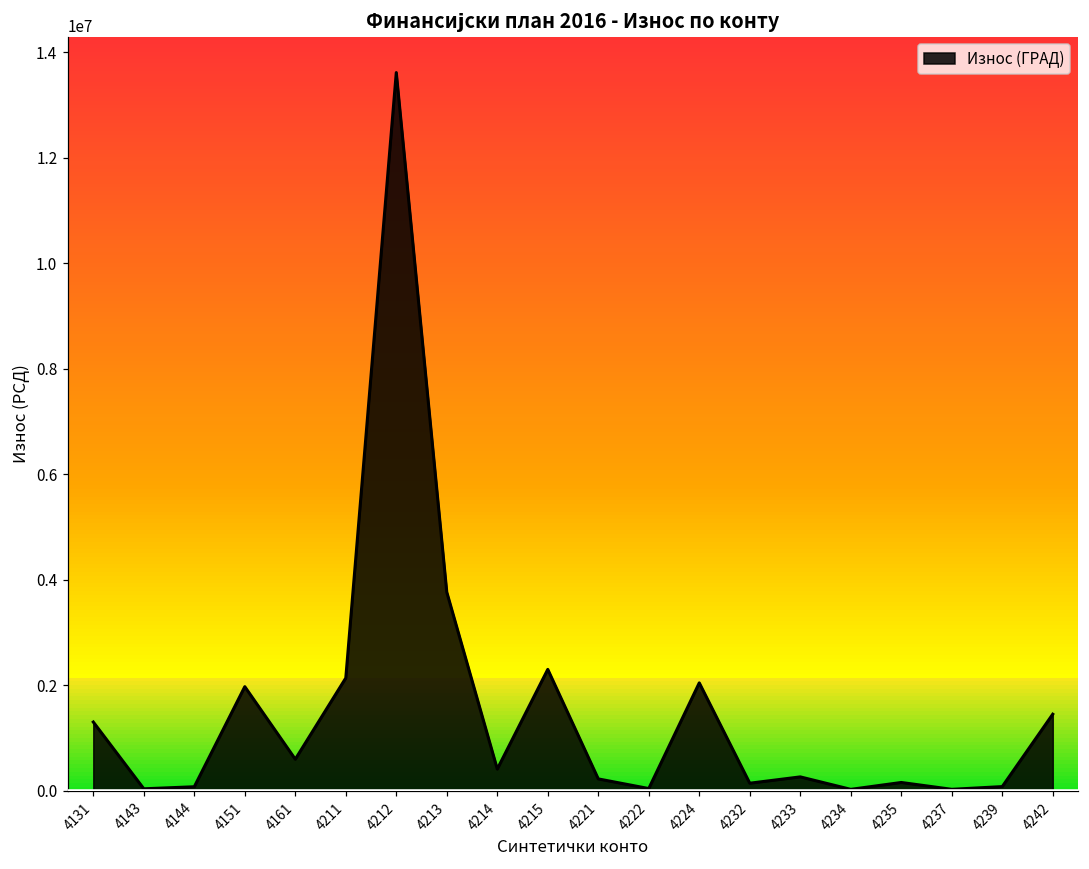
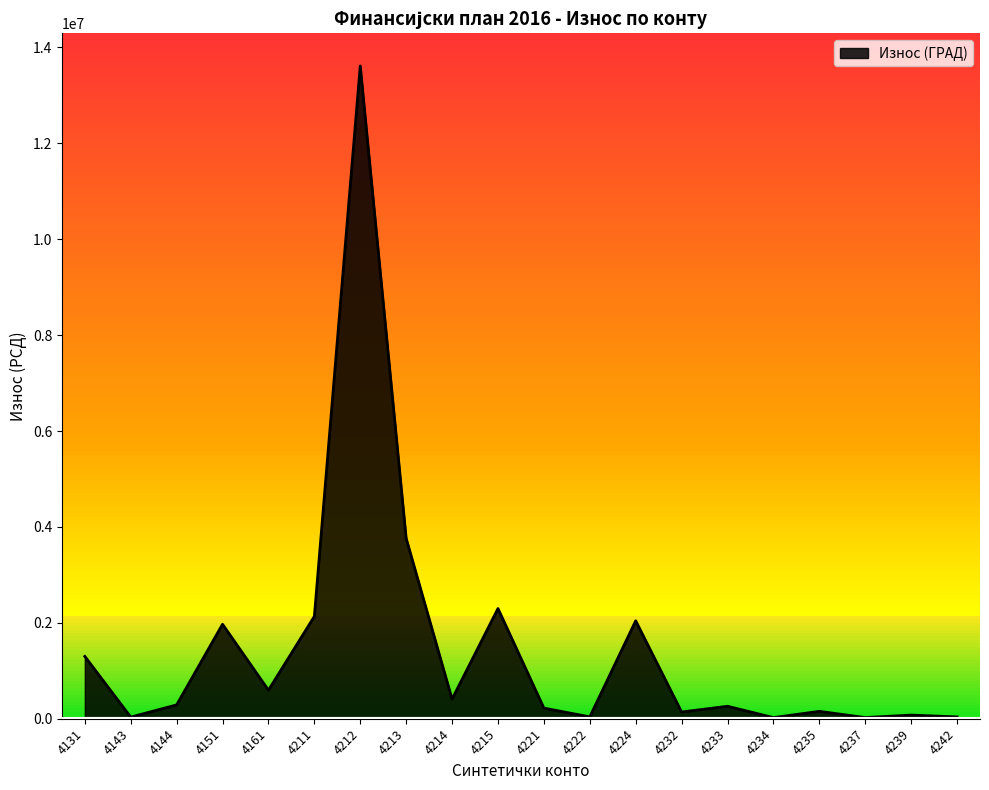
  {
    "4131": 1300000,
    "4143": 0,
-   "4144": 100000,
+   "4144": 300000,
    "4151": 2000000,
    "4161": 600000,
    "4211": 2100000,
    "4212": 13600000,
    "4213": 3800000,
    "4214": 400000,
    "4215": 2300000,
    "4221": 200000,
    "4222": 0,
    "4224": 2000000,
    "4232": 100000,
    "4233": 300000,
    "4234": 0,
    "4235": 200000,
    "4237": 0,
    "4239": 100000,
-   "4242": 1400000
+   "4242": 0
  }
